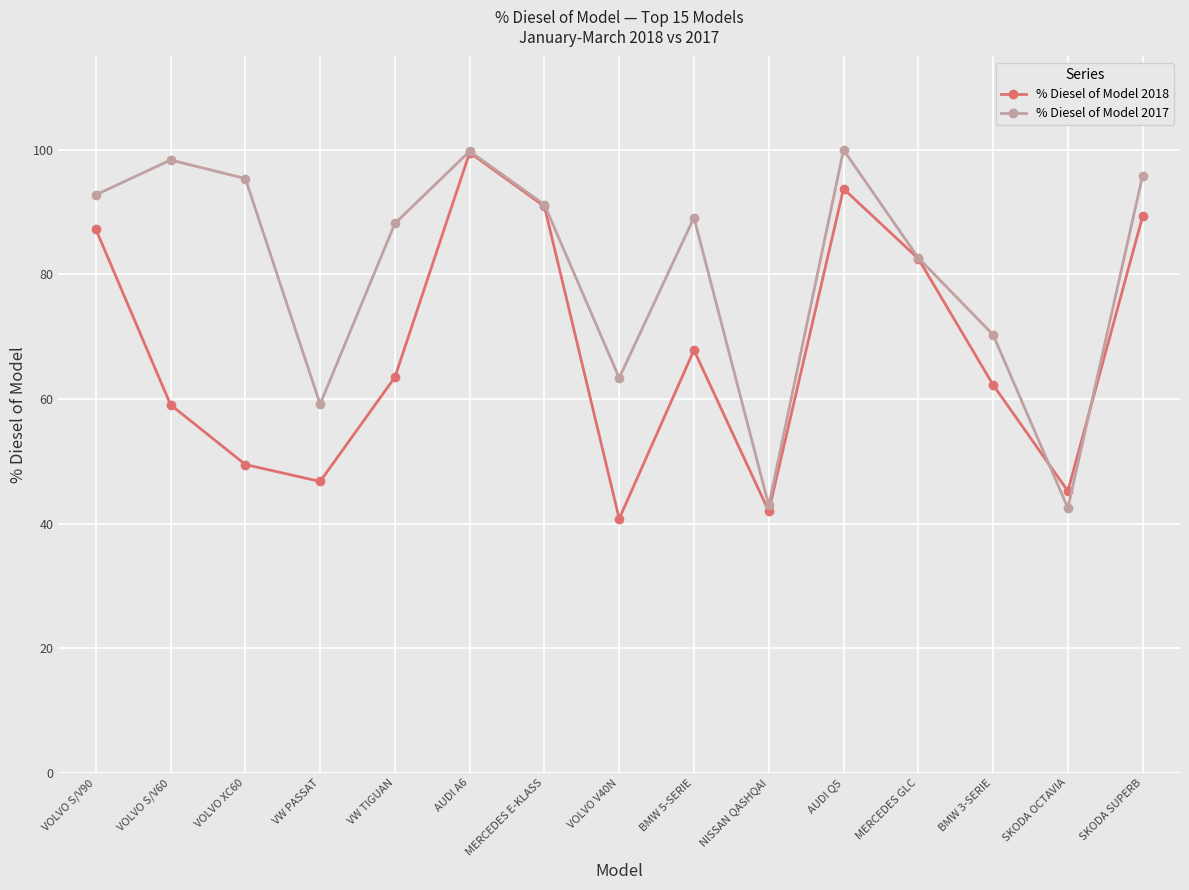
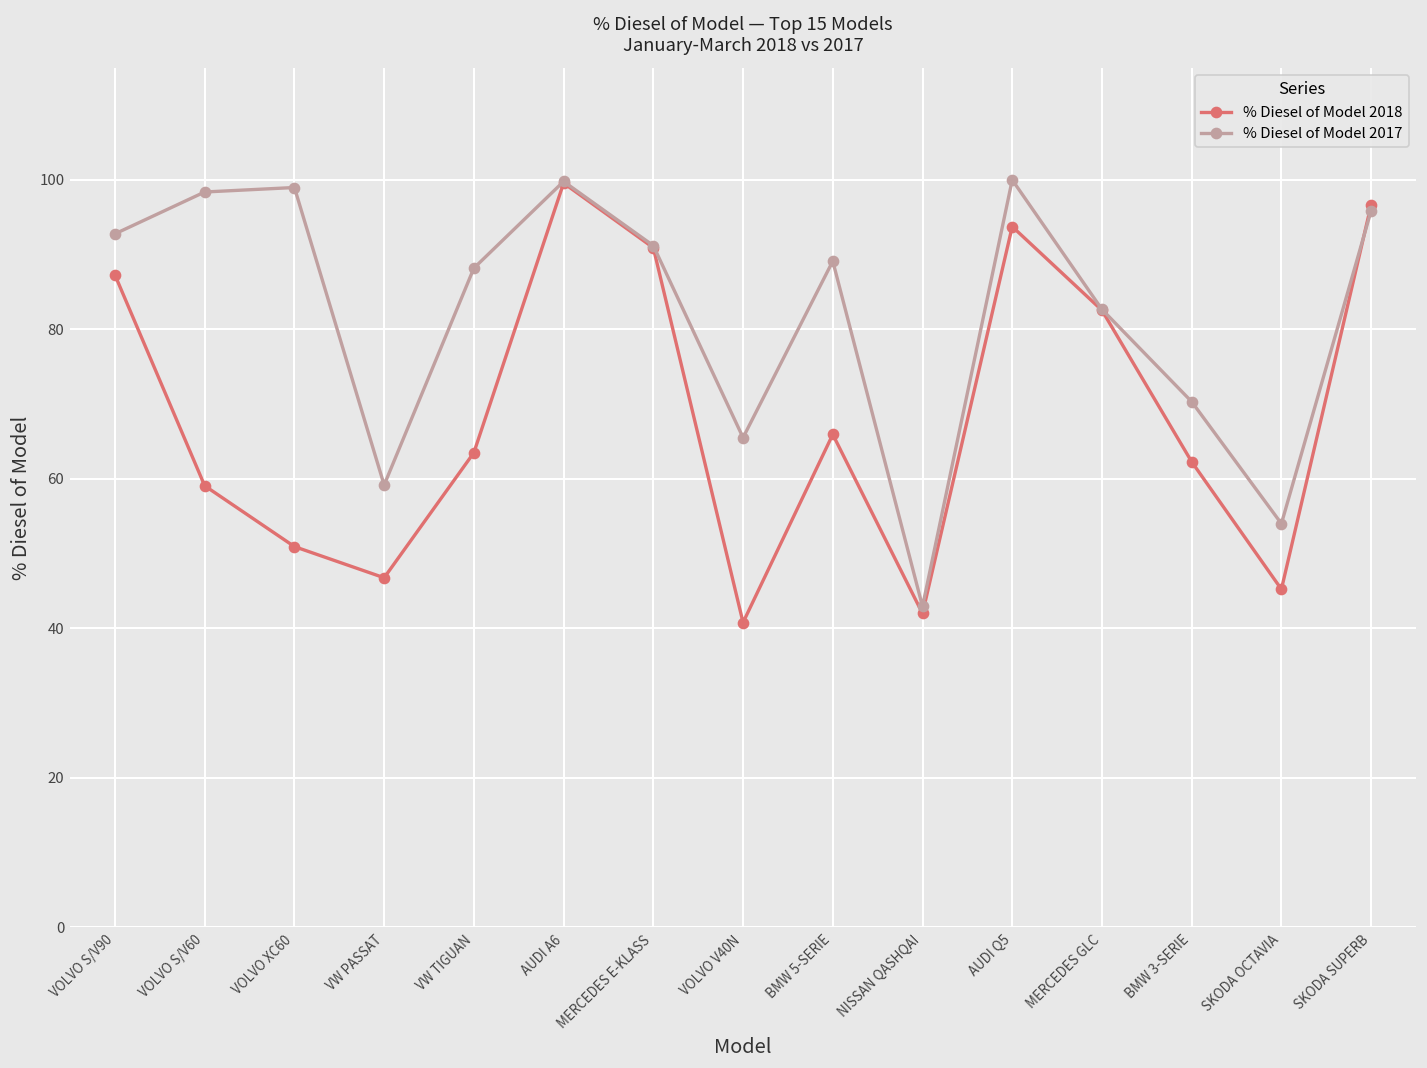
  {
    "% Diesel of Model 2018": {
      "VOLVO S/V90": 87,
      "VOLVO S/V60": 59,
-     "VOLVO XC60": 49,
+     "VOLVO XC60": 51,
      "VW PASSAT": 47,
      "VW TIGUAN": 64,
      "VOLVO V40N": 41,
-     "BMW 5-SERIE": 68,
+     "BMW 5-SERIE": 66,
      "NISSAN QASHQAI": 42,
      "AUDI Q5": 94,
      "BMW 3-SERIE": 62,
      "SKODA OCTAVIA": 45,
-     "SKODA SUPERB": 89
+     "SKODA SUPERB": 97
    },
    "% Diesel of Model 2017": {
      "VOLVO S/V90": 93,
      "VOLVO S/V60": 98,
-     "VOLVO XC60": 95,
+     "VOLVO XC60": 99,
      "VW PASSAT": 59,
      "VW TIGUAN": 88,
-     "VOLVO V40N": 63,
+     "VOLVO V40N": 66,
      "BMW 5-SERIE": 89,
      "NISSAN QASHQAI": 43,
      "AUDI Q5": 100,
      "BMW 3-SERIE": 70,
-     "SKODA OCTAVIA": 43,
+     "SKODA OCTAVIA": 54,
      "SKODA SUPERB": 96
    }
  }
